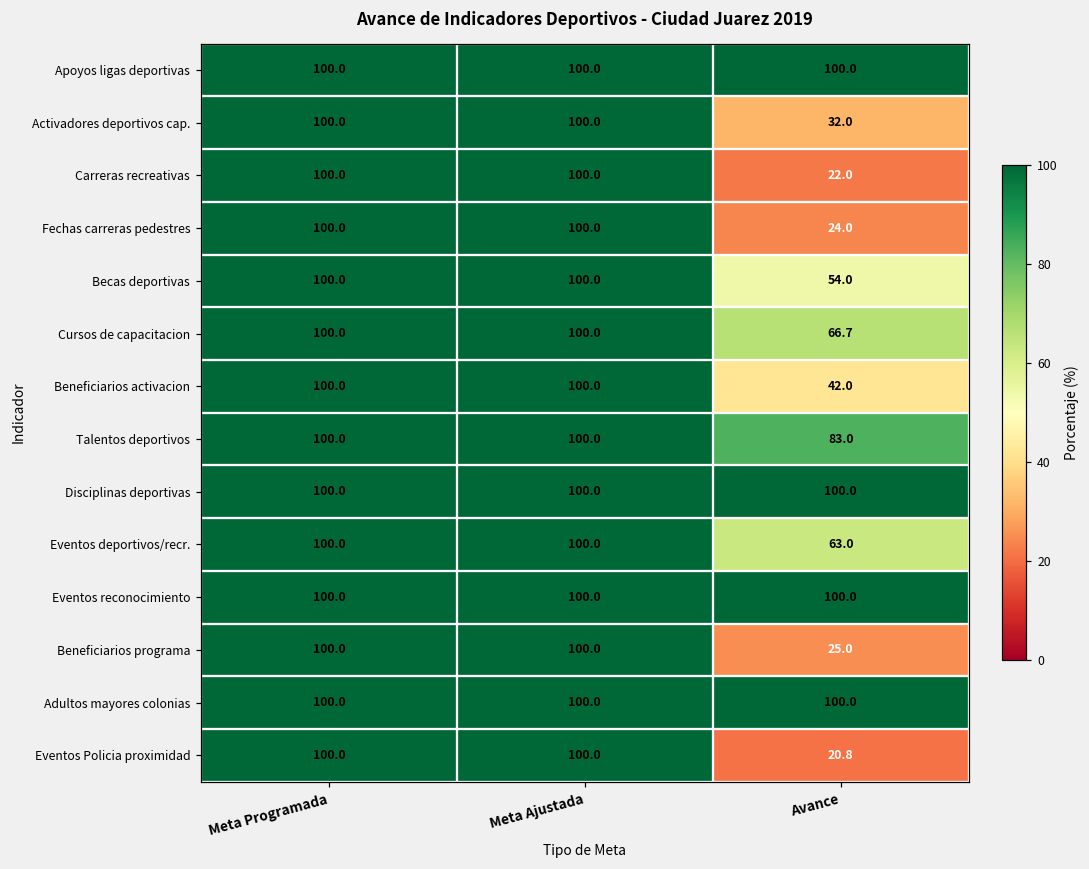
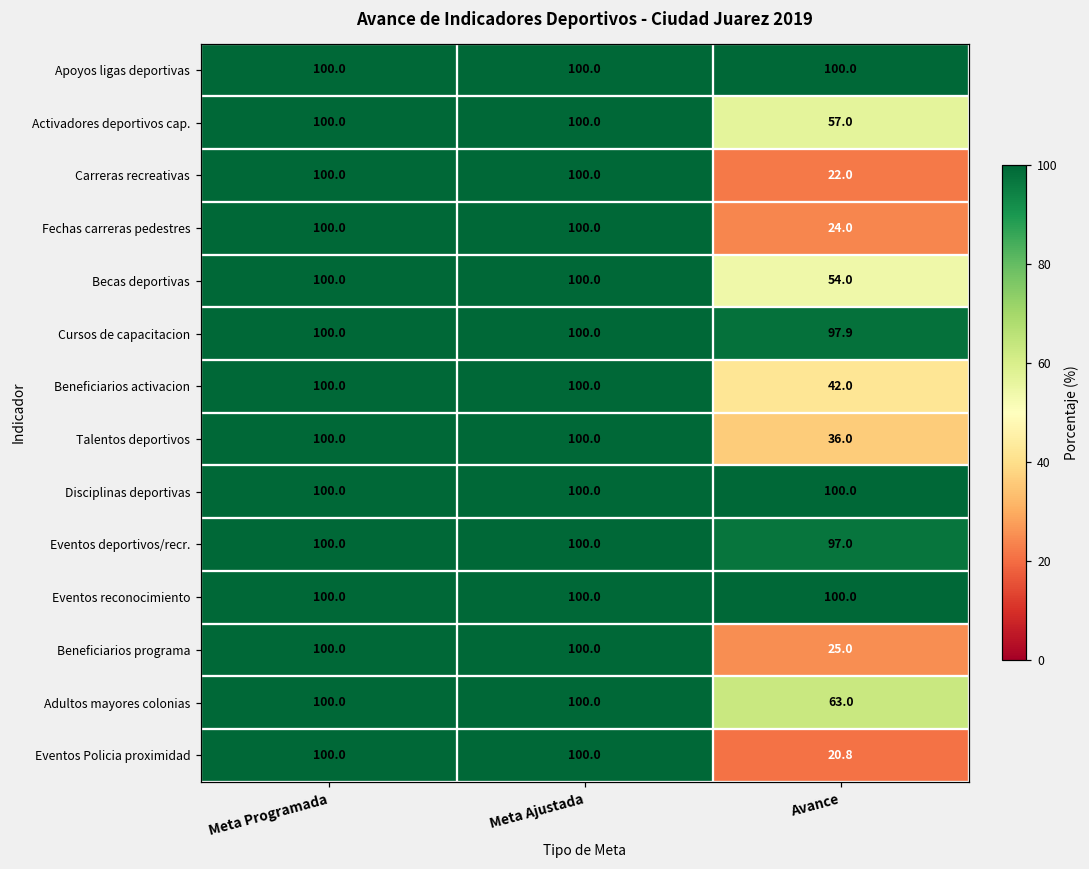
  {
    "Apoyos ligas deportivas": {
      "Meta Programada": 100.0,
      "Meta Ajustada": 100.0,
      "Avance": 100.0
    },
    "Activadores deportivos cap.": {
      "Meta Programada": 100.0,
      "Meta Ajustada": 100.0,
-     "Avance": 32.0
+     "Avance": 57.0
    },
    "Carreras recreativas": {
      "Meta Programada": 100.0,
      "Meta Ajustada": 100.0,
      "Avance": 22.0
    },
    "Fechas carreras pedestres": {
      "Meta Programada": 100.0,
      "Meta Ajustada": 100.0,
      "Avance": 24.0
    },
    "Becas deportivas": {
      "Meta Programada": 100.0,
      "Meta Ajustada": 100.0,
      "Avance": 54.0
    },
    "Cursos de capacitacion": {
      "Meta Programada": 100.0,
      "Meta Ajustada": 100.0,
-     "Avance": 66.7
+     "Avance": 97.9
    },
    "Beneficiarios activacion": {
      "Meta Programada": 100.0,
      "Meta Ajustada": 100.0,
      "Avance": 42.0
    },
    "Talentos deportivos": {
      "Meta Programada": 100.0,
      "Meta Ajustada": 100.0,
-     "Avance": 83.0
+     "Avance": 36.0
    },
    "Disciplinas deportivas": {
      "Meta Programada": 100.0,
      "Meta Ajustada": 100.0,
      "Avance": 100.0
    },
    "Eventos deportivos/recr.": {
      "Meta Programada": 100.0,
      "Meta Ajustada": 100.0,
-     "Avance": 63.0
+     "Avance": 97.0
    },
    "Eventos reconocimiento": {
      "Meta Programada": 100.0,
      "Meta Ajustada": 100.0,
      "Avance": 100.0
    },
    "Beneficiarios programa": {
      "Meta Programada": 100.0,
      "Meta Ajustada": 100.0,
      "Avance": 25.0
    },
    "Adultos mayores colonias": {
      "Meta Programada": 100.0,
      "Meta Ajustada": 100.0,
-     "Avance": 100.0
+     "Avance": 63.0
    },
    "Eventos Policia proximidad": {
      "Meta Programada": 100.0,
      "Meta Ajustada": 100.0,
      "Avance": 20.8
    }
  }
